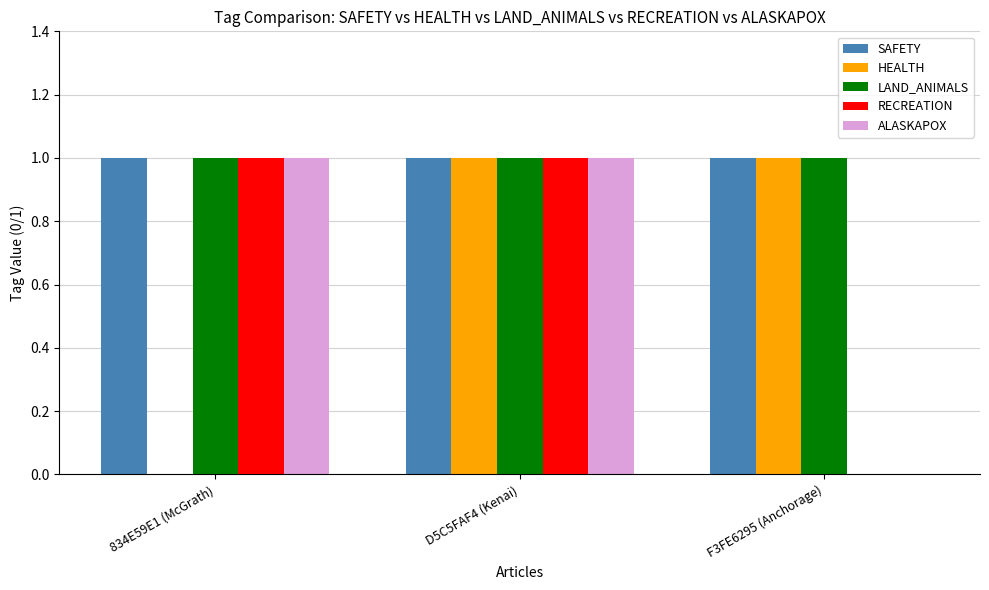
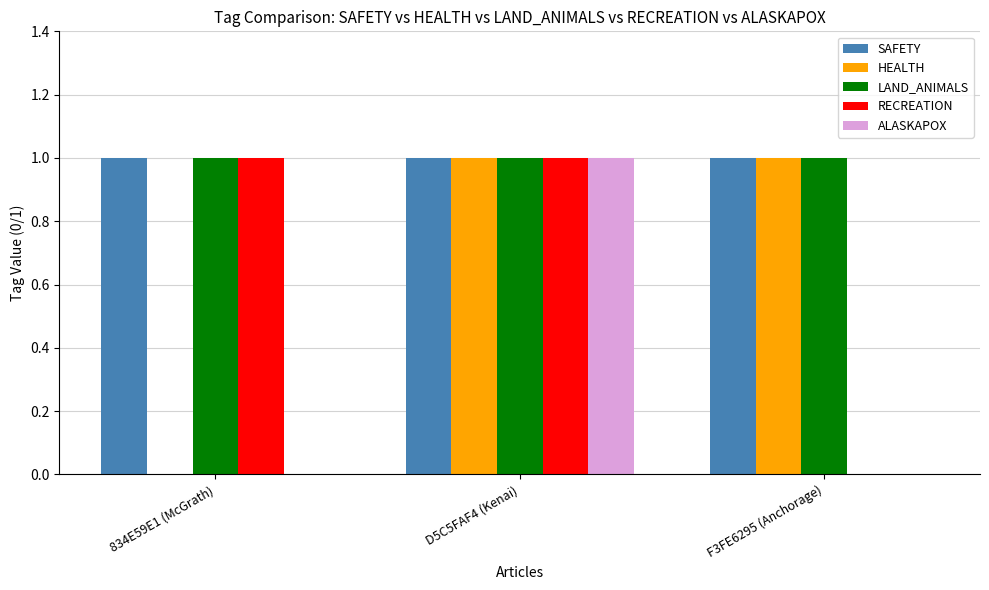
  {
    "SAFETY": {
      "834E59E1 (McGrath)": 1,
      "D5C5FAF4 (Kenai)": 1,
      "F3FE6295 (Anchorage)": 1
    },
    "HEALTH": {
      "834E59E1 (McGrath)": 0,
      "D5C5FAF4 (Kenai)": 1,
      "F3FE6295 (Anchorage)": 1
    },
    "LAND_ANIMALS": {
      "834E59E1 (McGrath)": 1,
      "D5C5FAF4 (Kenai)": 1,
      "F3FE6295 (Anchorage)": 1
    },
    "RECREATION": {
      "834E59E1 (McGrath)": 1,
      "D5C5FAF4 (Kenai)": 1,
      "F3FE6295 (Anchorage)": 0
    },
    "ALASKAPOX": {
-     "834E59E1 (McGrath)": 1,
+     "834E59E1 (McGrath)": 0,
      "D5C5FAF4 (Kenai)": 1,
      "F3FE6295 (Anchorage)": 0
    }
  }
